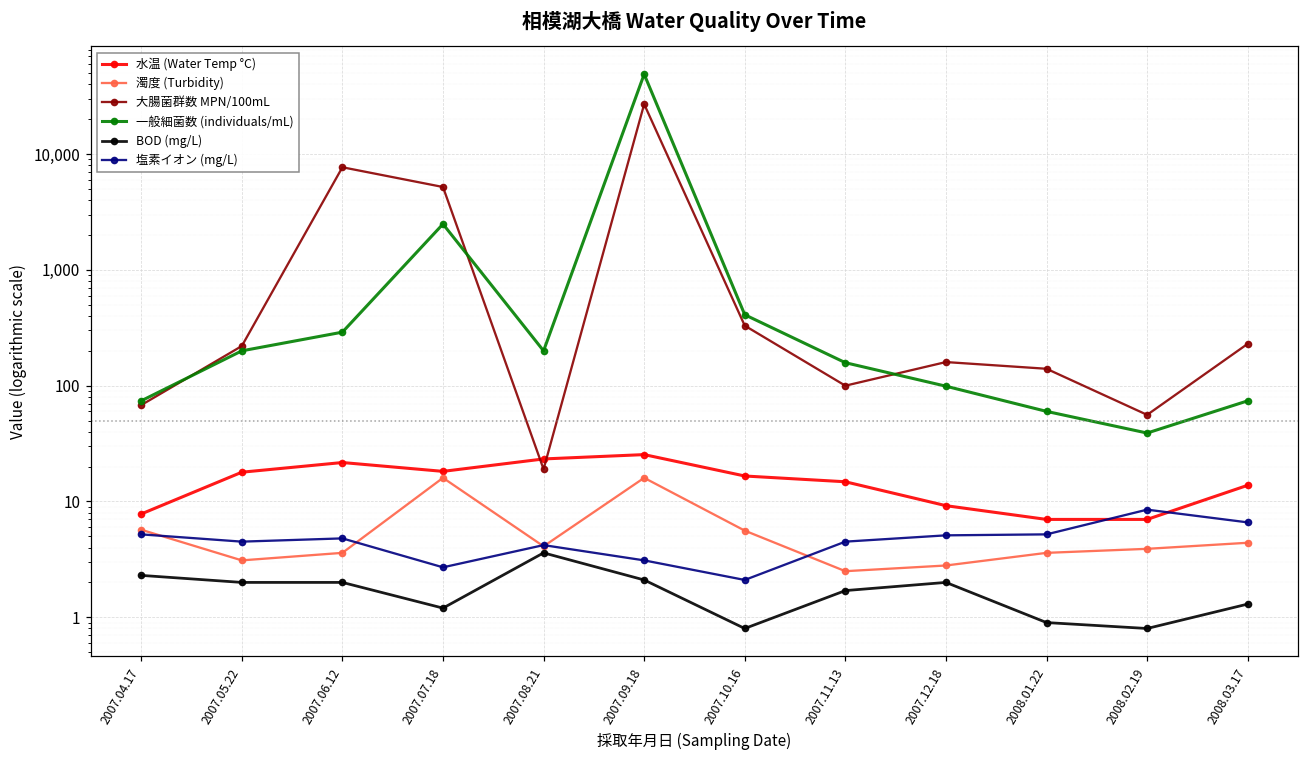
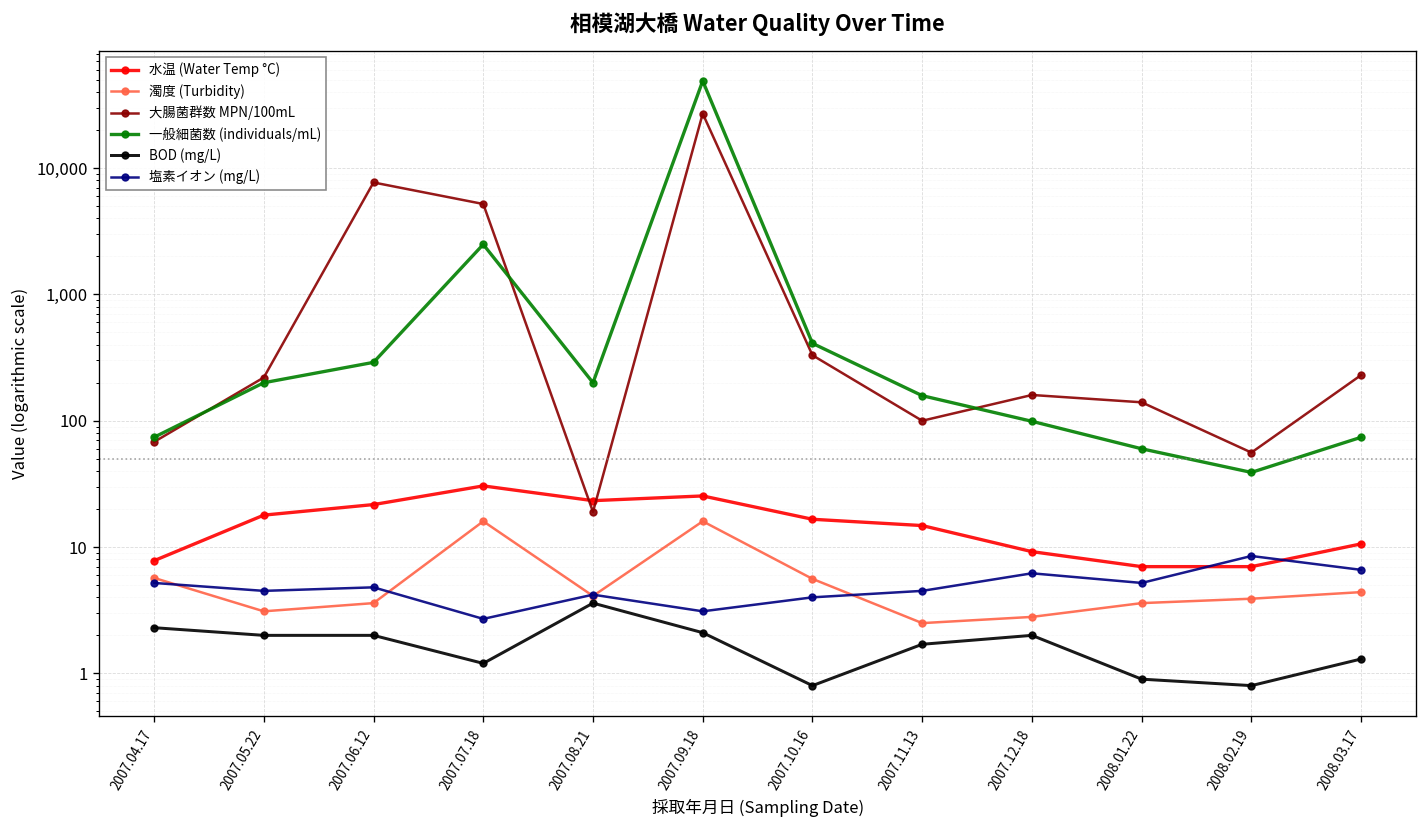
  {
    "水温 (Water Temp °C)": {
      "2007.04.17": "8",
      "2007.05.22": "18",
      "2007.06.12": "22",
-     "2007.07.18": "18",
+     "2007.07.18": "31",
      "2007.08.21": "23",
      "2007.09.18": "25",
      "2007.10.16": "17",
      "2007.11.13": "15",
      "2007.12.18": "9",
      "2008.01.22": "7",
      "2008.02.19": "7",
-     "2008.03.17": "14"
+     "2008.03.17": "11"
    },
    "濁度 (Turbidity)": {
      "2007.04.17": "6",
      "2007.05.22": "3.1",
      "2007.06.12": "3.6",
      "2007.07.18": "16",
      "2007.09.18": "16",
      "2007.10.16": "6",
      "2007.11.13": "2.5",
      "2007.12.18": "2.8",
      "2008.01.22": "3.6",
      "2008.02.19": "3.9",
      "2008.03.17": "4.4"
    },
    "大腸菌群数 MPN/100mL": {
      "2007.04.17": "70",
      "2007.05.22": "220",
      "2007.06.12": "8,000",
      "2007.07.18": "5,000",
      "2007.08.21": "19",
      "2007.09.18": "27,000",
      "2007.10.16": "330",
      "2007.11.13": "100",
      "2007.12.18": "160",
      "2008.01.22": "140",
      "2008.02.19": "60",
      "2008.03.17": "230"
    },
    "一般細菌数 (individuals/mL)": {
      "2007.04.17": "70",
      "2007.05.22": "200",
      "2007.06.12": "290",
      "2007.07.18": "2,500",
      "2007.08.21": "200",
      "2007.09.18": "50,000",
      "2007.10.16": "410",
      "2007.11.13": "160",
      "2007.12.18": "100",
      "2008.01.22": "60",
      "2008.02.19": "39",
      "2008.03.17": "70"
    },
    "BOD (mg/L)": {
      "2007.04.17": "2.3",
      "2007.05.22": "2.0",
      "2007.06.12": "2.0",
      "2007.07.18": "1.2",
      "2007.08.21": "3.6",
      "2007.09.18": "2.1",
      "2007.10.16": "0.8",
      "2007.11.13": "1.7",
      "2007.12.18": "2.0",
      "2008.01.22": "0.9",
      "2008.02.19": "0.8",
      "2008.03.17": "1.3"
    },
    "塩素イオン (mg/L)": {
      "2007.04.17": "5",
      "2007.05.22": "4.5",
      "2007.06.12": "5",
      "2007.07.18": "2.7",
      "2007.09.18": "3.1",
-     "2007.10.16": "2.1",
+     "2007.10.16": "4.0",
      "2007.11.13": "4.5",
-     "2007.12.18": "5",
+     "2007.12.18": "6",
      "2008.01.22": "5",
      "2008.02.19": "9",
      "2008.03.17": "7"
    }
  }
